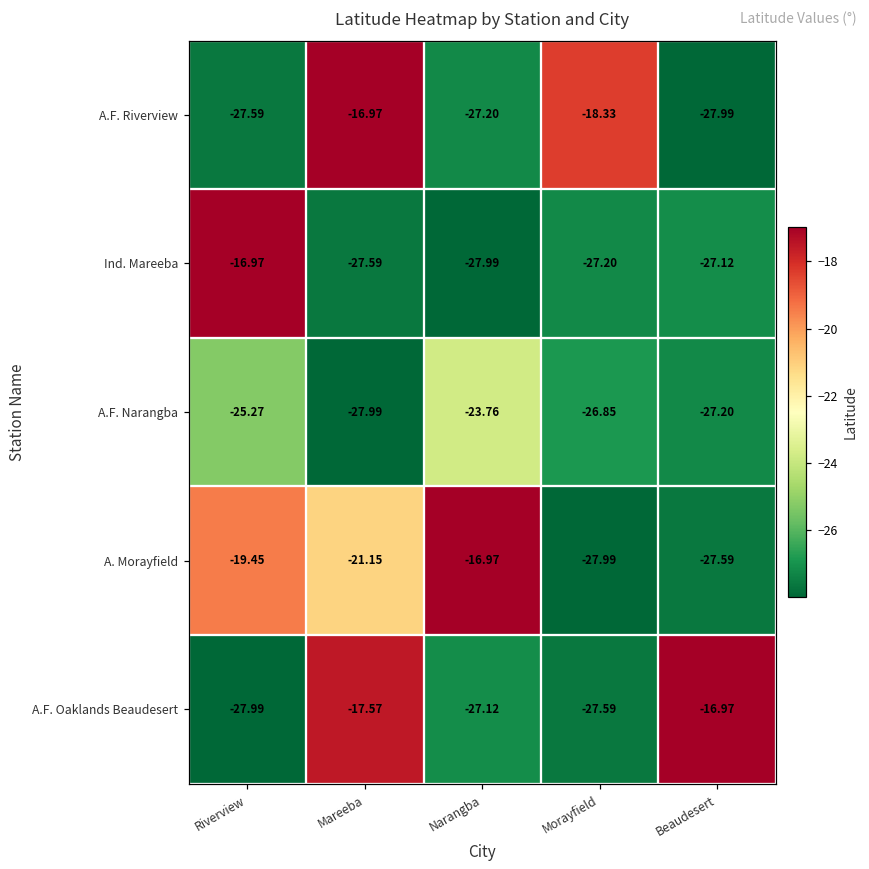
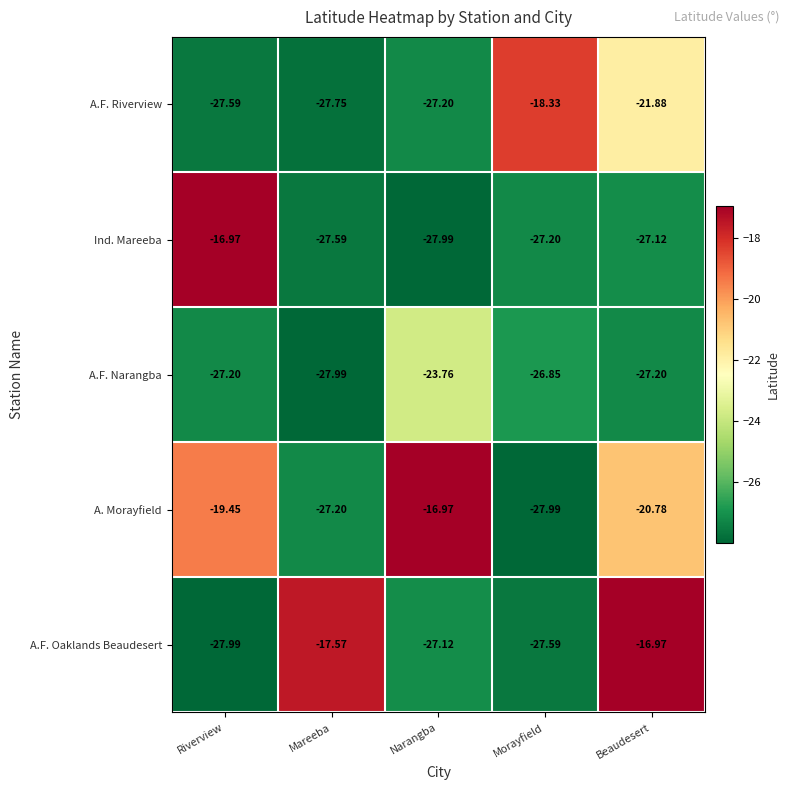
  {
    "A.F. Riverview": {
      "Riverview": -27.59,
-     "Mareeba": -16.97,
+     "Mareeba": -27.75,
      "Narangba": -27.20,
      "Morayfield": -18.33,
-     "Beaudesert": -27.99
+     "Beaudesert": -21.88
    },
    "Ind. Mareeba": {
      "Riverview": -16.97,
      "Mareeba": -27.59,
      "Narangba": -27.99,
      "Morayfield": -27.20,
      "Beaudesert": -27.12
    },
    "A.F. Narangba": {
-     "Riverview": -25.27,
+     "Riverview": -27.20,
      "Mareeba": -27.99,
      "Narangba": -23.76,
      "Morayfield": -26.85,
      "Beaudesert": -27.20
    },
    "A. Morayfield": {
      "Riverview": -19.45,
-     "Mareeba": -21.15,
+     "Mareeba": -27.20,
      "Narangba": -16.97,
      "Morayfield": -27.99,
-     "Beaudesert": -27.59
+     "Beaudesert": -20.78
    },
    "A.F. Oaklands Beaudesert": {
      "Riverview": -27.99,
      "Mareeba": -17.57,
      "Narangba": -27.12,
      "Morayfield": -27.59,
      "Beaudesert": -16.97
    }
  }
